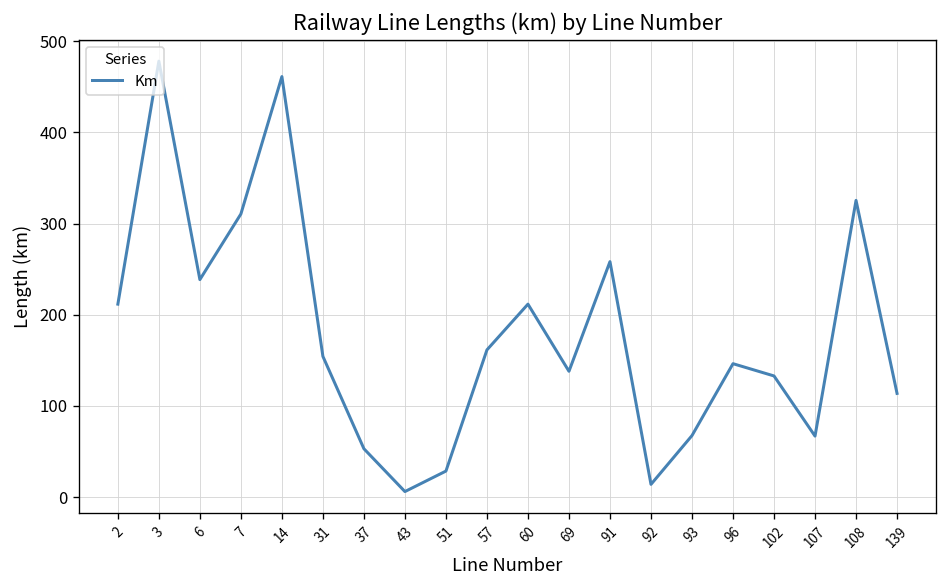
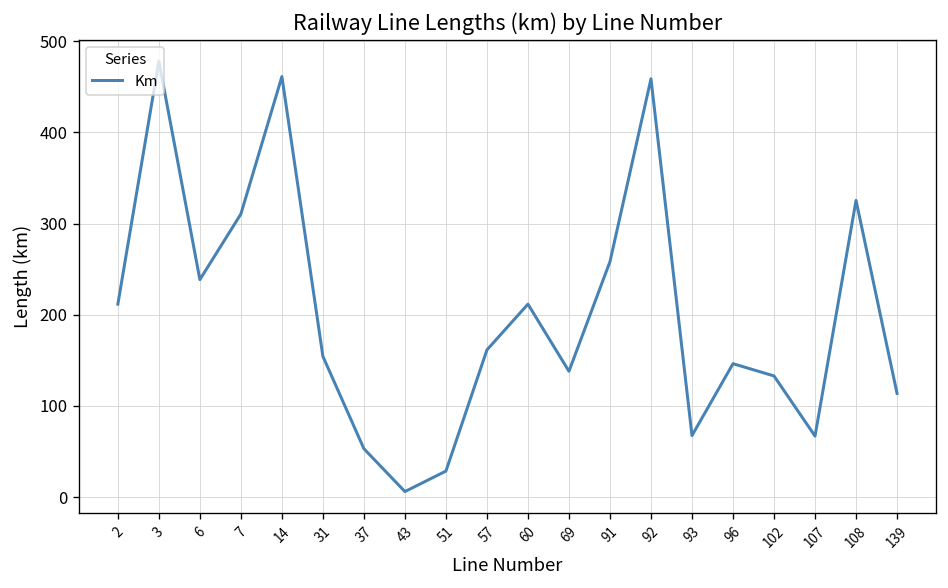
  {
    "2": 210,
    "6": 240,
    "7": 310,
    "14": 460,
    "31": 150,
    "37": 50,
    "43": 10,
    "51": 30,
    "57": 160,
    "60": 210,
    "69": 140,
    "91": 260,
-   "92": 10,
+   "92": 460,
    "93": 70,
    "96": 150,
    "102": 130,
    "107": 70,
    "108": 330,
    "139": 110
  }
